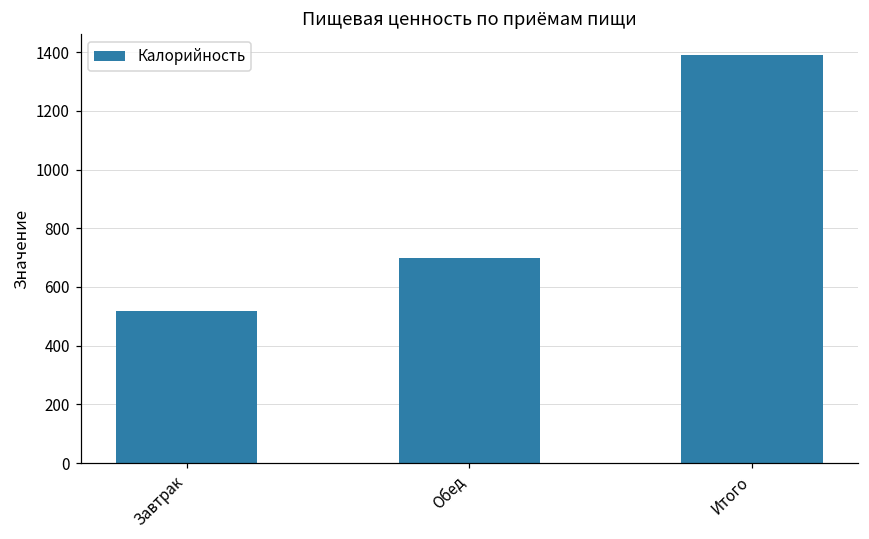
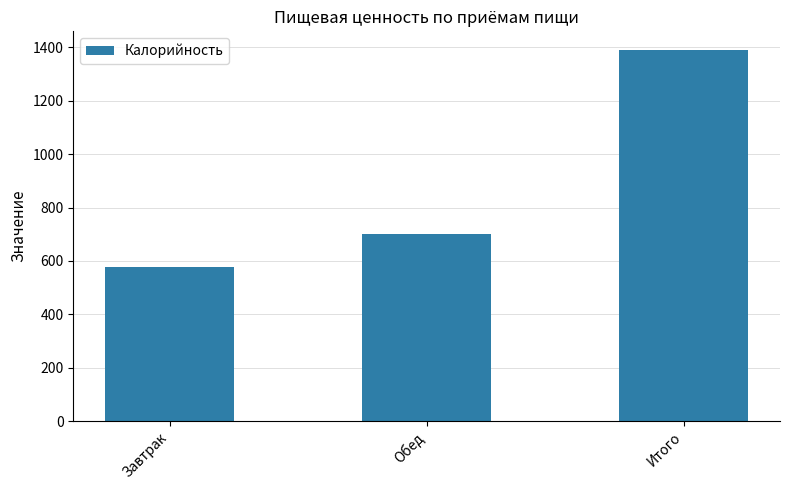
  {
-   "Завтрак": 520,
+   "Завтрак": 580,
    "Обед": 700,
    "Итого": 1390
  }
